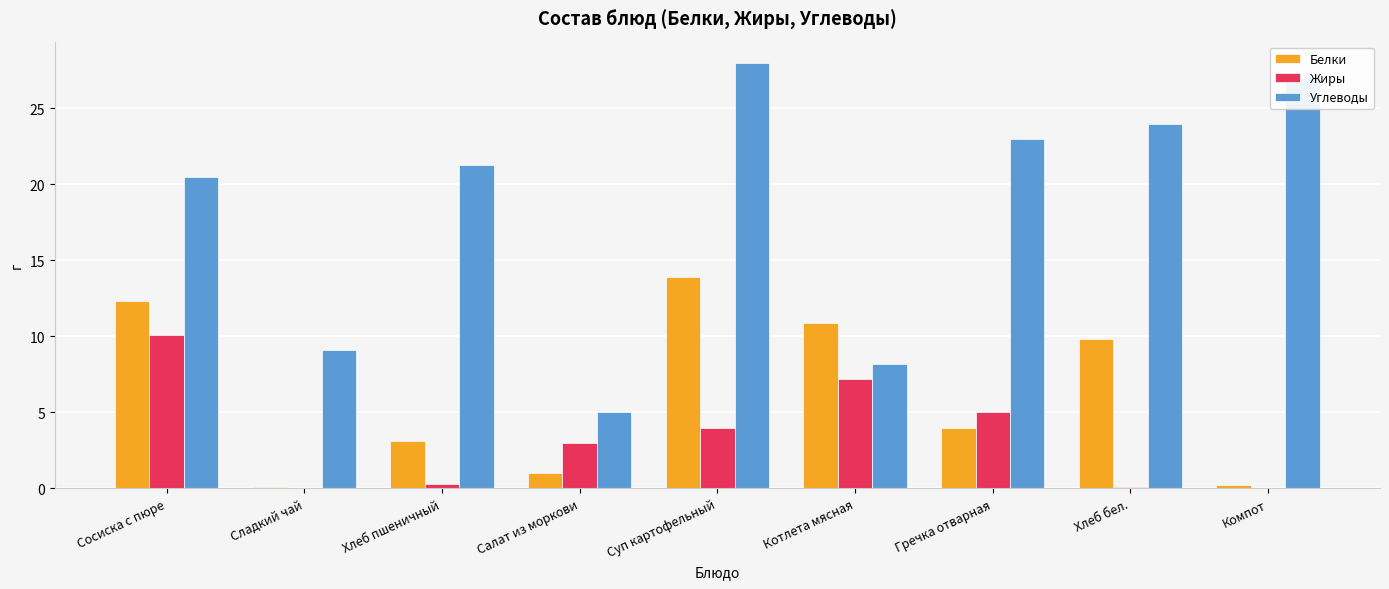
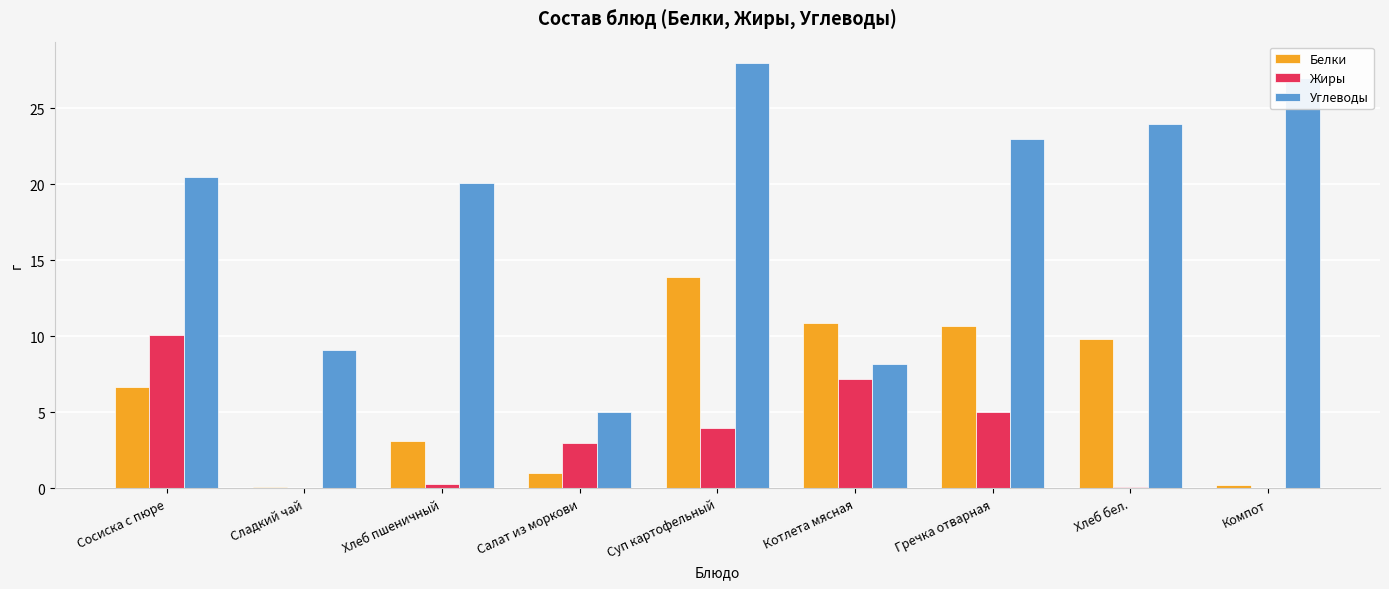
  {
    "Белки": {
-     "Сосиска с пюре": 12.3,
+     "Сосиска с пюре": 6.7,
      "Хлеб пшеничный": 3.1,
      "Салат из моркови": 1.0,
      "Суп картофельный": 13.9,
      "Котлета мясная": 10.9,
-     "Гречка отварная": 4.0,
+     "Гречка отварная": 10.7,
      "Хлеб бел.": 9.8,
      "Компот": 0.2
    },
    "Жиры": {
      "Сосиска с пюре": 10.1,
      "Сладкий чай": 0.0,
      "Хлеб пшеничный": 0.3,
      "Салат из моркови": 3.0,
      "Суп картофельный": 4.0,
      "Котлета мясная": 7.2,
      "Гречка отварная": 5.0,
      "Компот": 0.0
    },
    "Углеводы": {
      "Сосиска с пюре": 20.5,
      "Сладкий чай": 9.1,
-     "Хлеб пшеничный": 21.3,
+     "Хлеб пшеничный": 20.1,
      "Салат из моркови": 5.0,
      "Суп картофельный": 28.0,
      "Котлета мясная": 8.2,
      "Гречка отварная": 23.0,
      "Хлеб бел.": 24.0
    }
  }
